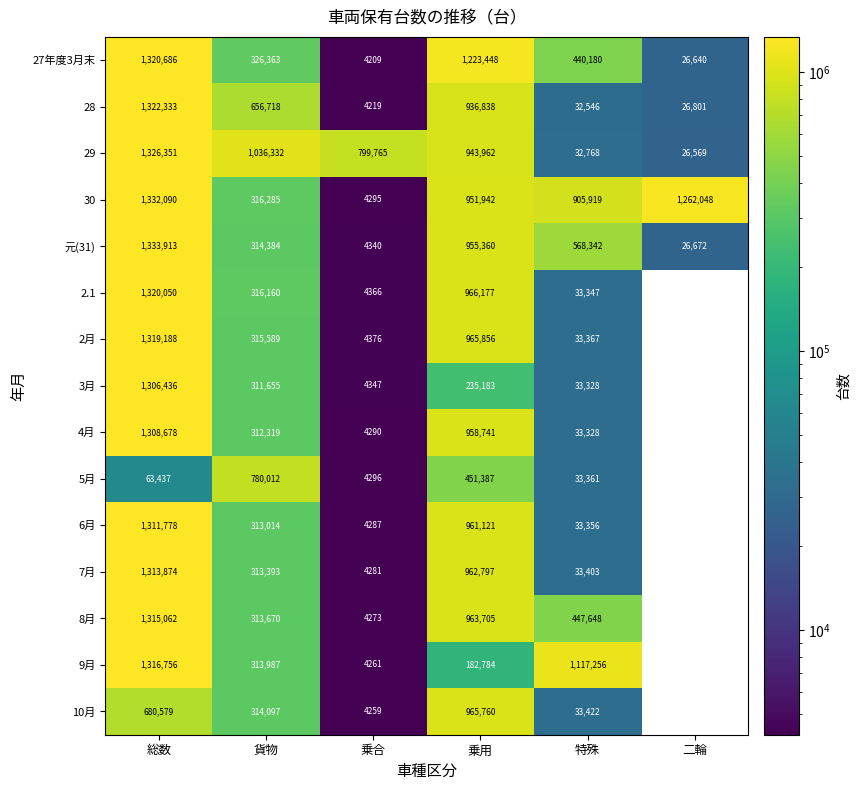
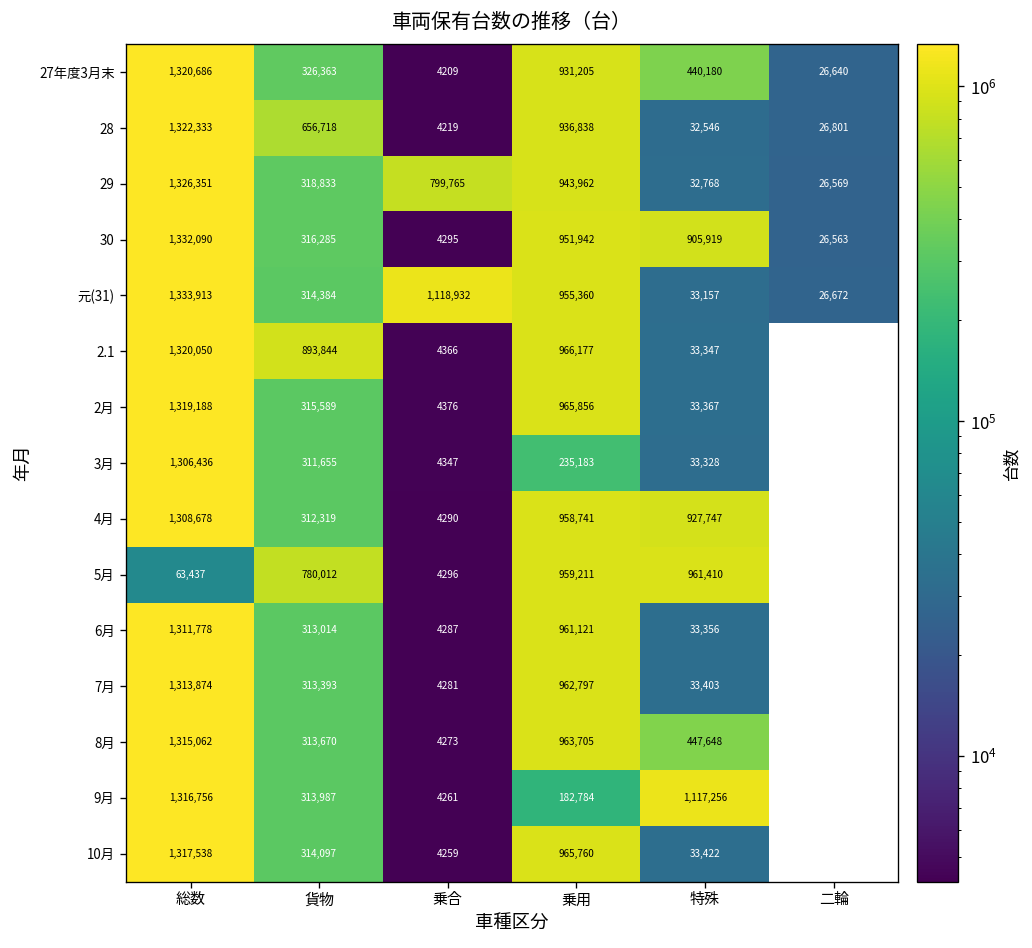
  {
    "27年度3月末": {
      "総数": "1,320,686",
      "貨物": "326,363",
      "乗合": "4209",
-     "乗用": "1,223,448",
+     "乗用": "931,205",
      "特殊": "440,180",
      "二輪": "26,640"
    },
    "28": {
      "総数": "1,322,333",
      "貨物": "656,718",
      "乗合": "4219",
      "乗用": "936,838",
      "特殊": "32,546",
      "二輪": "26,801"
    },
    "29": {
      "総数": "1,326,351",
-     "貨物": "1,036,332",
+     "貨物": "318,833",
      "乗合": "799,765",
      "乗用": "943,962",
      "特殊": "32,768",
      "二輪": "26,569"
    },
    "30": {
      "総数": "1,332,090",
      "貨物": "316,285",
      "乗合": "4295",
      "乗用": "951,942",
      "特殊": "905,919",
-     "二輪": "1,262,048"
+     "二輪": "26,563"
    },
    "元(31)": {
      "総数": "1,333,913",
      "貨物": "314,384",
-     "乗合": "4340",
+     "乗合": "1,118,932",
      "乗用": "955,360",
-     "特殊": "568,342",
+     "特殊": "33,157",
      "二輪": "26,672"
    },
    "2.1": {
      "総数": "1,320,050",
-     "貨物": "316,160",
+     "貨物": "893,844",
      "乗合": "4366",
      "乗用": "966,177",
      "特殊": "33,347"
    },
    "2月": {
      "総数": "1,319,188",
      "貨物": "315,589",
      "乗合": "4376",
      "乗用": "965,856",
      "特殊": "33,367"
    },
    "3月": {
      "総数": "1,306,436",
      "貨物": "311,655",
      "乗合": "4347",
      "乗用": "235,183",
      "特殊": "33,328"
    },
    "4月": {
      "総数": "1,308,678",
      "貨物": "312,319",
      "乗合": "4290",
      "乗用": "958,741",
-     "特殊": "33,328"
+     "特殊": "927,747"
    },
    "5月": {
      "総数": "63,437",
      "貨物": "780,012",
      "乗合": "4296",
-     "乗用": "451,387",
-     "特殊": "33,361"
+     "乗用": "959,211",
+     "特殊": "961,410"
    },
    "6月": {
      "総数": "1,311,778",
      "貨物": "313,014",
      "乗合": "4287",
      "乗用": "961,121",
      "特殊": "33,356"
    },
    "7月": {
      "総数": "1,313,874",
      "貨物": "313,393",
      "乗合": "4281",
      "乗用": "962,797",
      "特殊": "33,403"
    },
    "8月": {
      "総数": "1,315,062",
      "貨物": "313,670",
      "乗合": "4273",
      "乗用": "963,705",
      "特殊": "447,648"
    },
    "9月": {
      "総数": "1,316,756",
      "貨物": "313,987",
      "乗合": "4261",
      "乗用": "182,784",
      "特殊": "1,117,256"
    },
    "10月": {
-     "総数": "680,579",
+     "総数": "1,317,538",
      "貨物": "314,097",
      "乗合": "4259",
      "乗用": "965,760",
      "特殊": "33,422"
    }
  }
